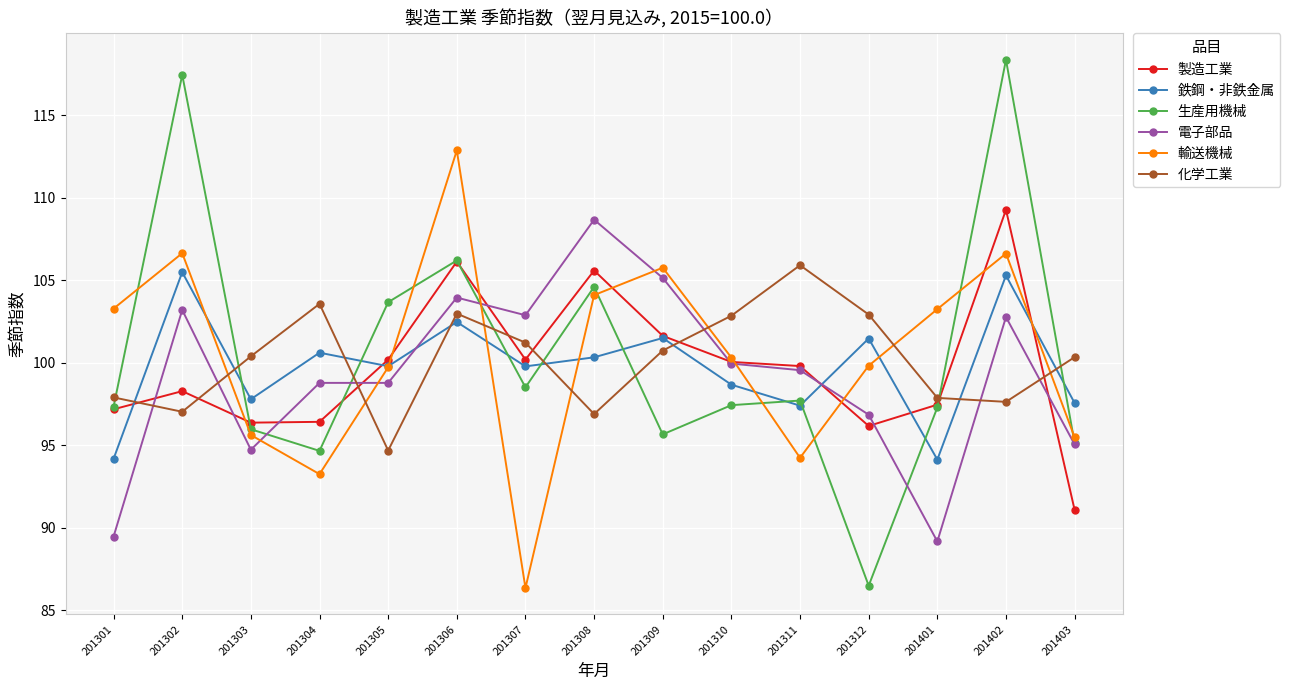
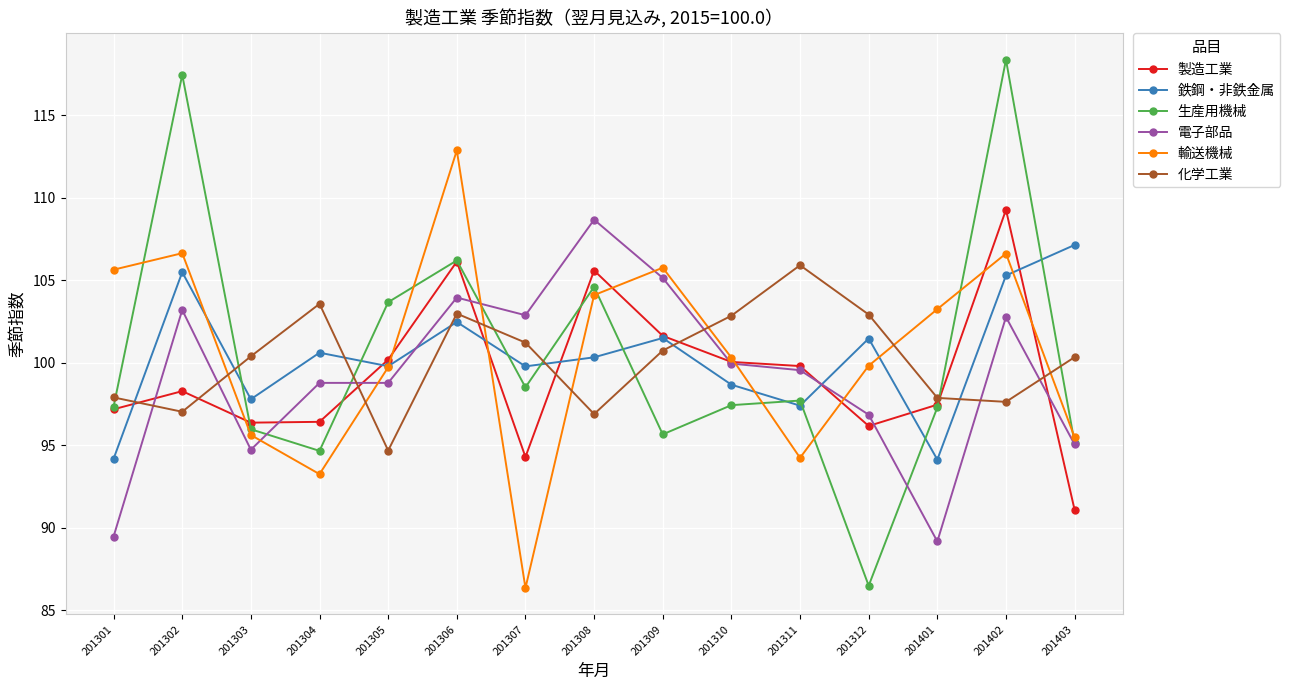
  {
    "製造工業": {
      "201301": 97.2,
      "201302": 98.3,
      "201303": 96.4,
      "201304": 96.4,
      "201305": 100.2,
-     "201307": 100.2,
+     "201307": 94.3,
      "201308": 105.6,
      "201311": 99.8,
      "201312": 96.2,
      "201401": 97.5,
      "201402": 109.3,
      "201403": 91.1
    },
    "鉄鋼・非鉄金属": {
      "201301": 94.2,
      "201302": 105.5,
      "201303": 97.8,
      "201304": 100.6,
      "201306": 102.5,
      "201307": 99.8,
      "201308": 100.3,
      "201310": 98.7,
      "201311": 97.4,
      "201312": 101.5,
      "201401": 94.1,
      "201402": 105.3,
-     "201403": 97.6
+     "201403": 107.2
    },
    "生産用機械": {
      "201301": 97.4,
      "201302": 117.5,
      "201303": 96.0,
      "201304": 94.7,
      "201305": 103.7,
      "201307": 98.5,
      "201308": 104.6,
      "201309": 95.7,
      "201310": 97.4,
      "201311": 97.7,
      "201312": 86.5,
      "201401": 97.3,
      "201402": 118.4
    },
    "電子部品": {
      "201301": 89.5,
      "201302": 103.2,
      "201303": 94.7,
      "201304": 98.8,
      "201305": 98.8,
      "201306": 104.0,
      "201307": 102.9,
      "201308": 108.7,
      "201309": 105.2,
      "201311": 99.6,
      "201312": 96.9,
      "201401": 89.2,
      "201402": 102.8
    },
    "輸送機械": {
-     "201301": 103.3,
+     "201301": 105.7,
      "201302": 106.7,
      "201303": 95.6,
      "201304": 93.3,
      "201306": 112.9,
      "201307": 86.4,
      "201308": 104.1,
      "201309": 105.8,
      "201310": 100.3,
      "201311": 94.3,
      "201312": 99.8,
      "201401": 103.3,
      "201402": 106.6,
      "201403": 95.5
    },
    "化学工業": {
      "201301": 97.9,
      "201302": 97.0,
      "201303": 100.4,
      "201304": 103.6,
      "201305": 94.7,
      "201306": 103.0,
      "201307": 101.2,
      "201308": 96.9,
      "201309": 100.8,
      "201310": 102.9,
      "201311": 105.9,
      "201312": 102.9,
      "201401": 97.9,
      "201402": 97.6,
      "201403": 100.4
    }
  }
